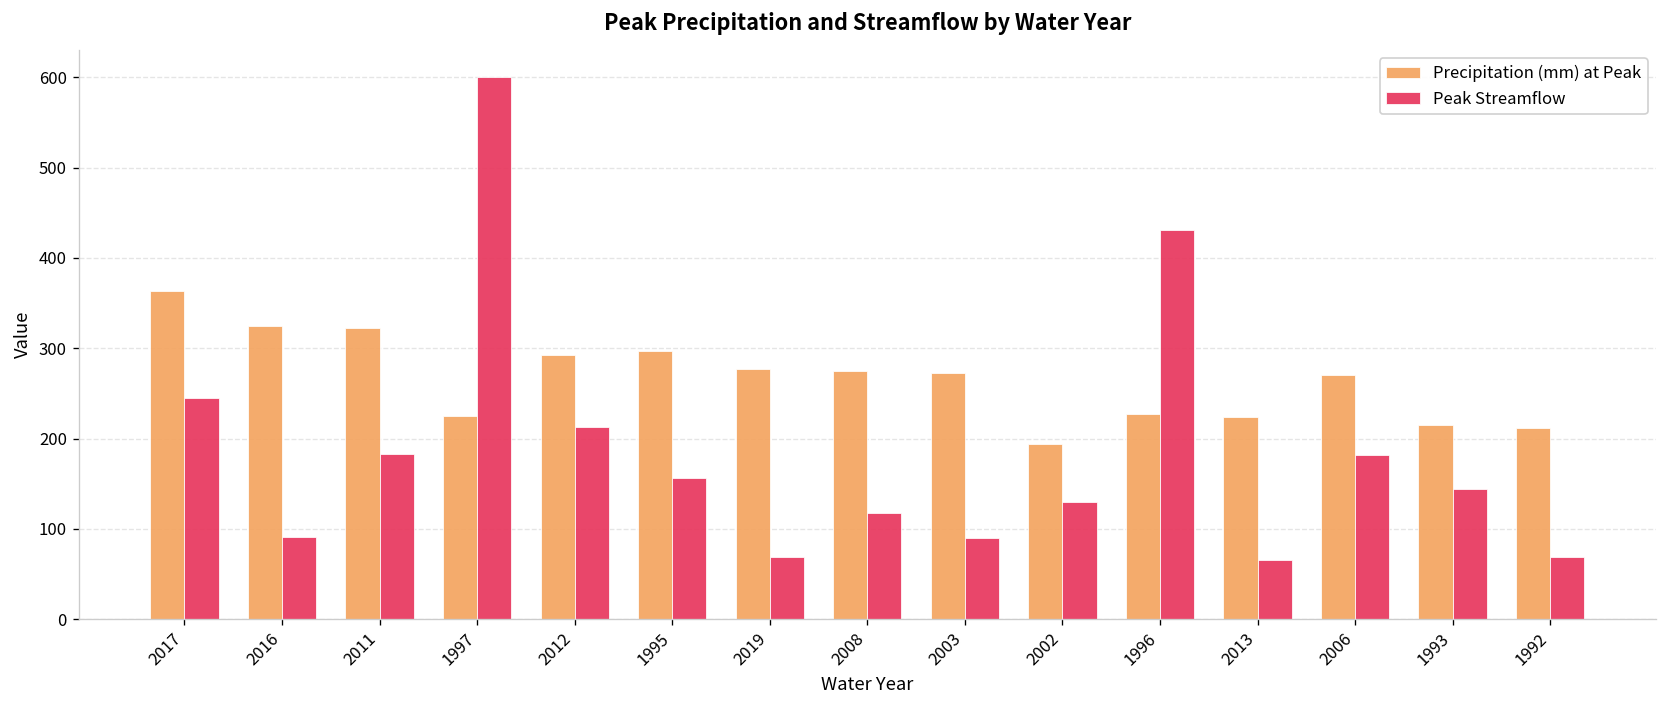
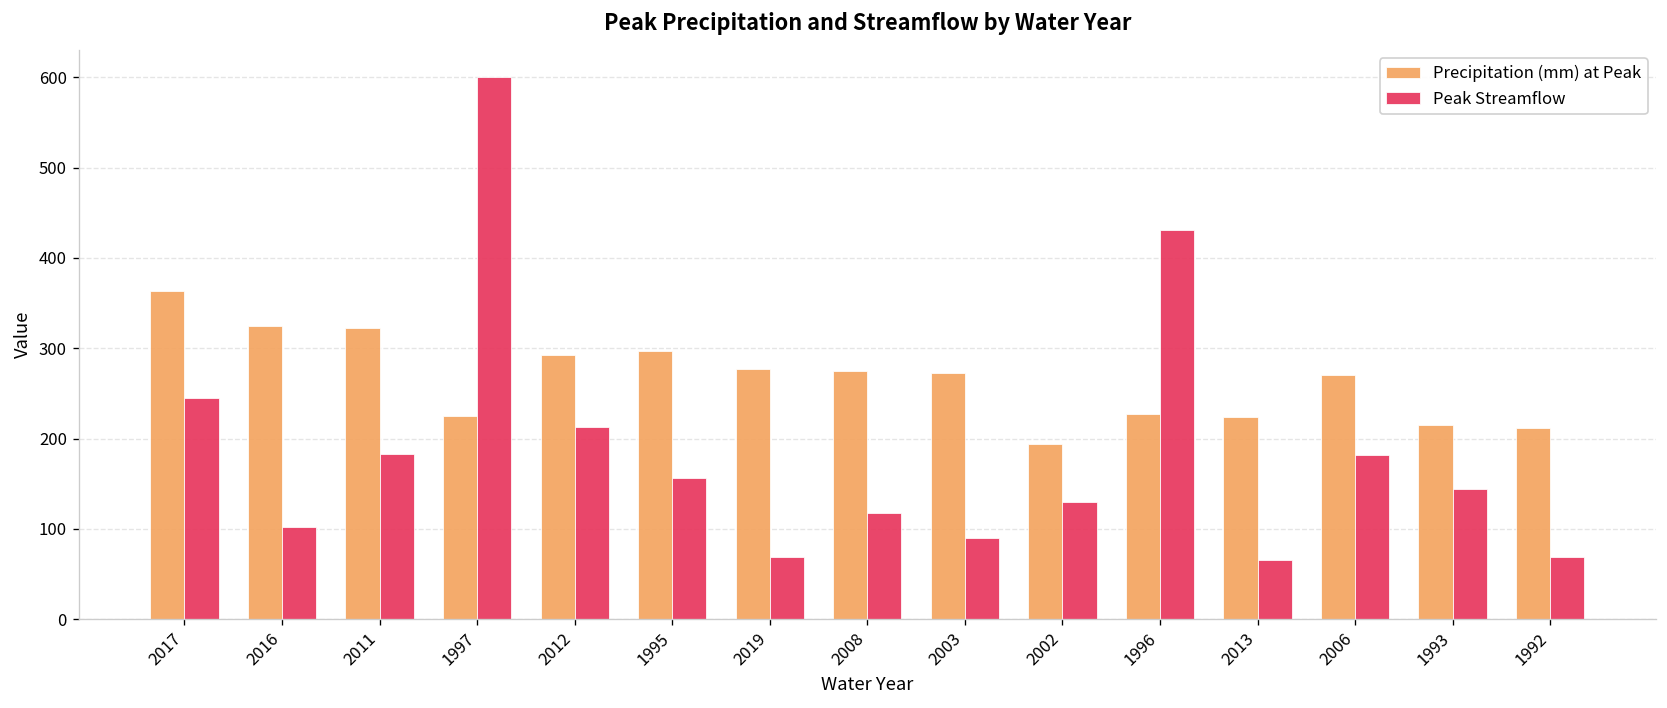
  {
    "Precipitation (mm) at Peak": {
      "2017": 360,
      "2016": 320,
      "2011": 320,
      "1997": 230,
      "2012": 290,
      "1995": 300,
      "2019": 280,
      "2008": 280,
      "2003": 270,
      "2002": 190,
      "1996": 230,
      "2013": 220,
      "2006": 270,
      "1993": 220,
      "1992": 210
    },
    "Peak Streamflow": {
      "2017": 240,
-     "2016": 90,
+     "2016": 100,
      "2011": 180,
      "1997": 600,
      "2012": 210,
      "1995": 160,
      "2019": 70,
      "2008": 120,
      "2003": 90,
      "2002": 130,
      "1996": 430,
      "2013": 70,
      "2006": 180,
      "1993": 140,
      "1992": 70
    }
  }
